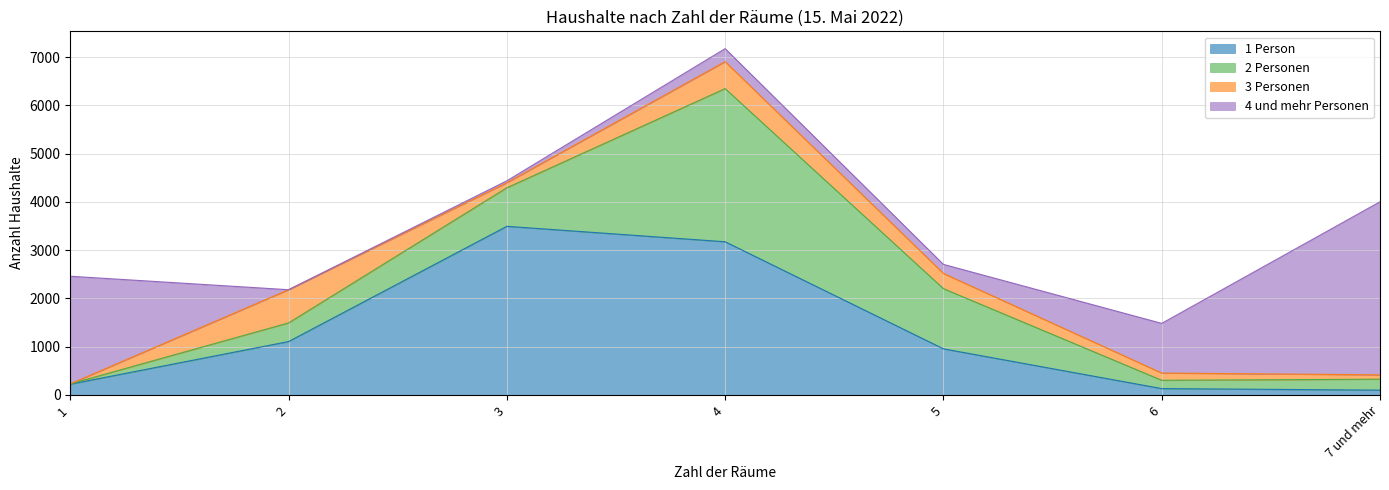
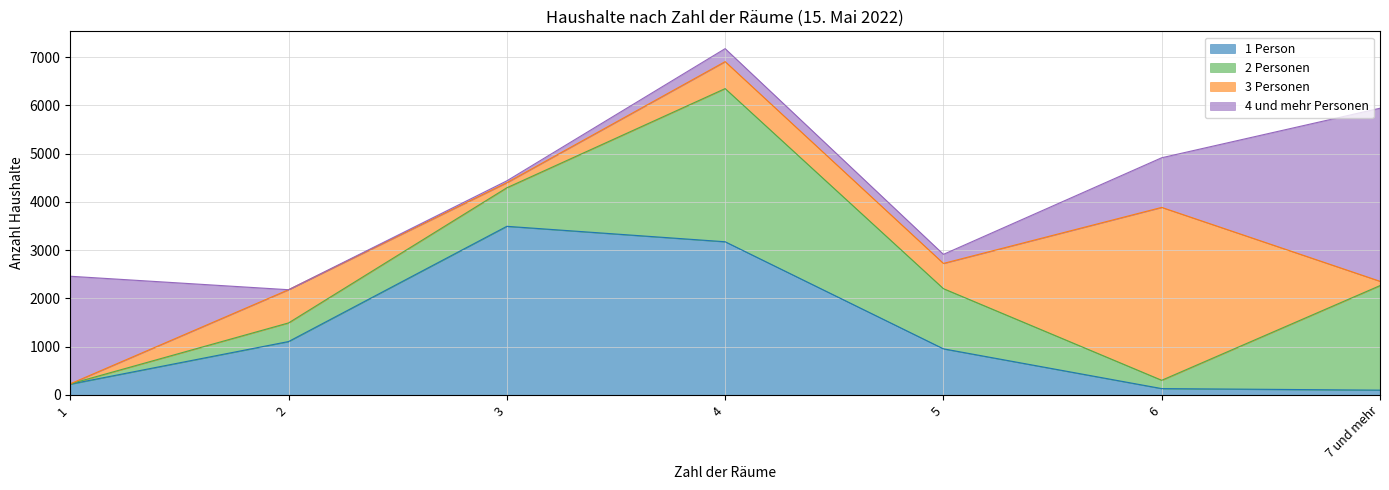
  {
    "1 Person": {
      "2": 1100,
      "3": 3500,
      "4": 3200,
      "5": 1000,
      "6": 100,
      "7 und mehr": 100
    },
    "2 Personen": {
      "2": 400,
      "3": 800,
      "4": 3200,
      "5": 1200,
      "6": 200,
-     "7 und mehr": 200
+     "7 und mehr": 2200
    },
    "3 Personen": {
      "4": 600,
-     "5": 300,
-     "6": 200,
+     "5": 500,
+     "6": 3600,
      "7 und mehr": 100
    },
    "4 und mehr Personen": {
      "1": 2200,
      "4": 300,
      "5": 200,
      "6": 1000,
      "7 und mehr": 3600
    }
  }
